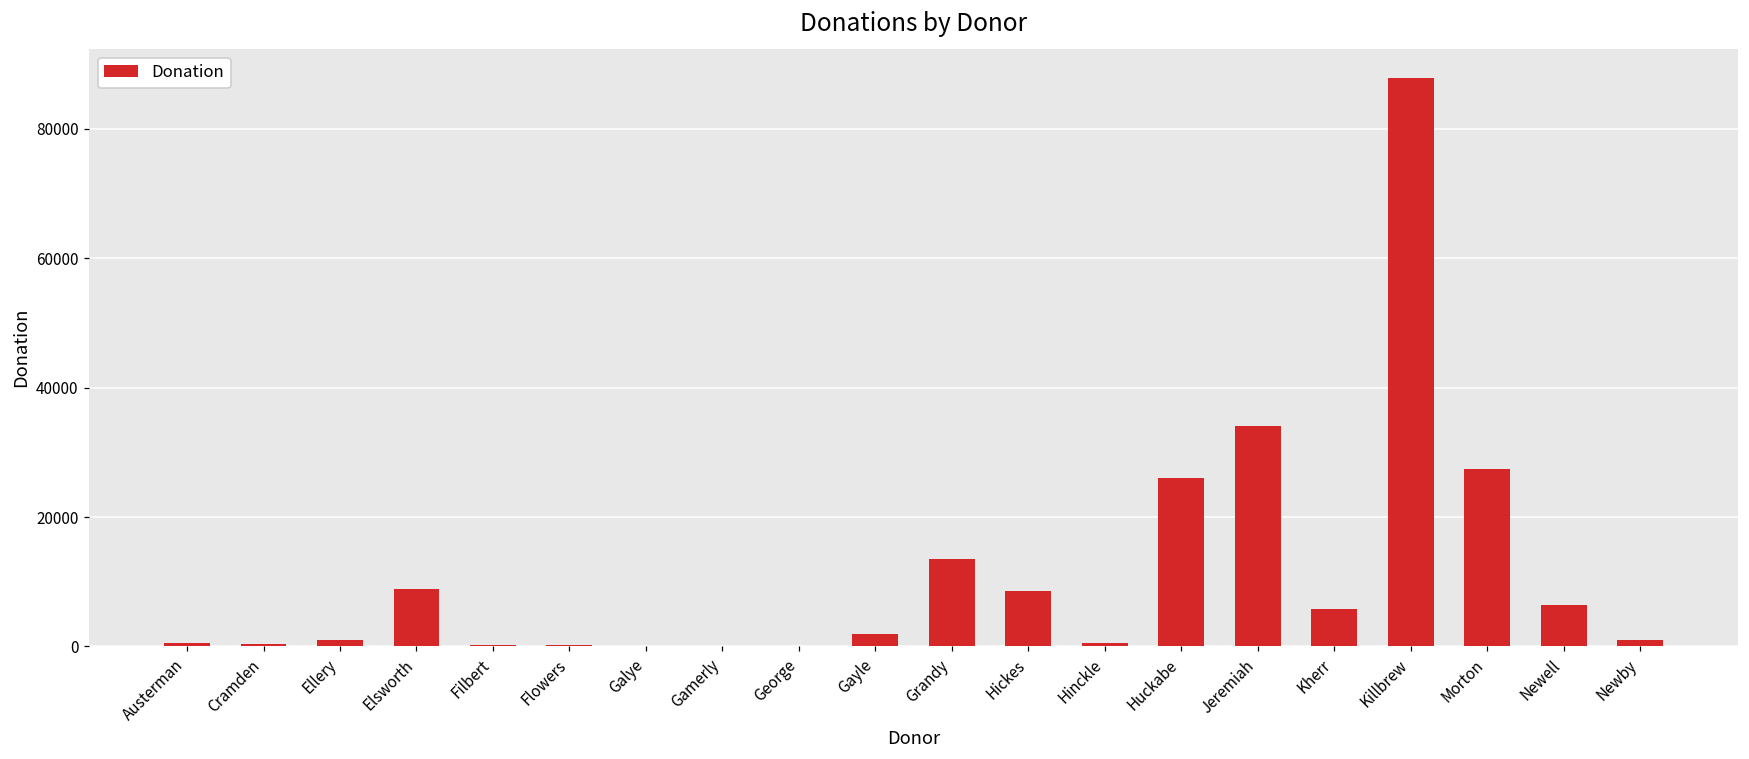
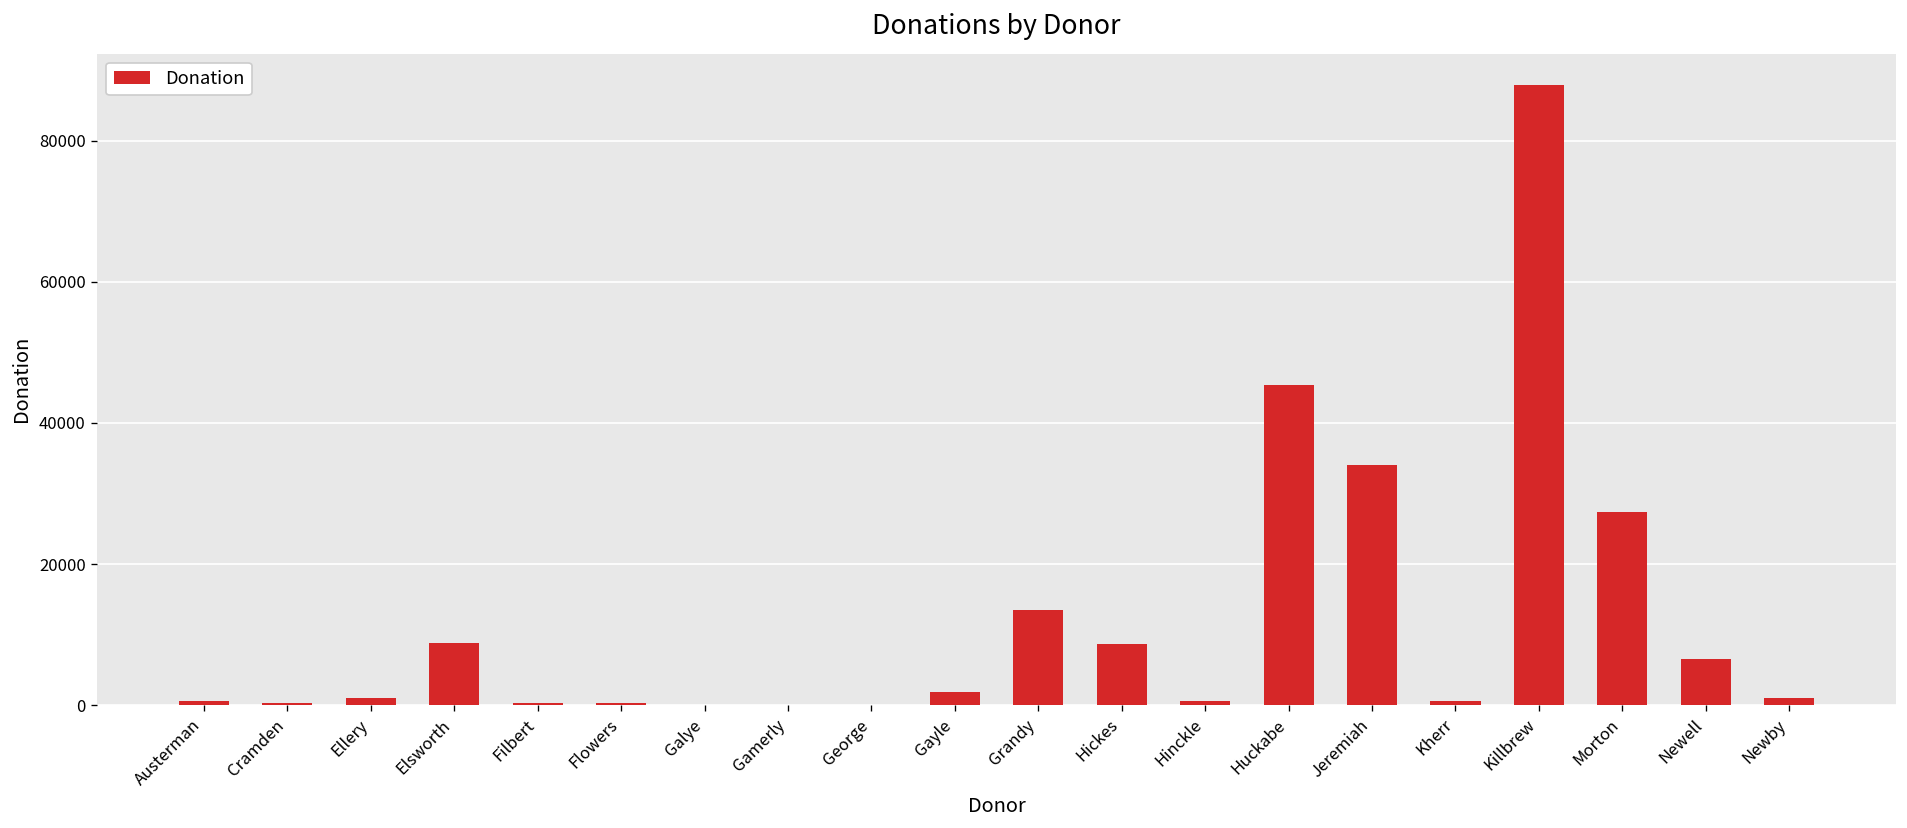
  {
    "Austerman": 1000,
    "Ellery": 1000,
    "Elsworth": 9000,
    "Gayle": 2000,
    "Grandy": 13000,
    "Hickes": 9000,
    "Hinckle": 1000,
-   "Huckabe": 26000,
+   "Huckabe": 45000,
    "Jeremiah": 34000,
-   "Kherr": 6000,
+   "Kherr": 1000,
    "Killbrew": 88000,
    "Morton": 27000,
    "Newell": 6000,
    "Newby": 1000
  }
